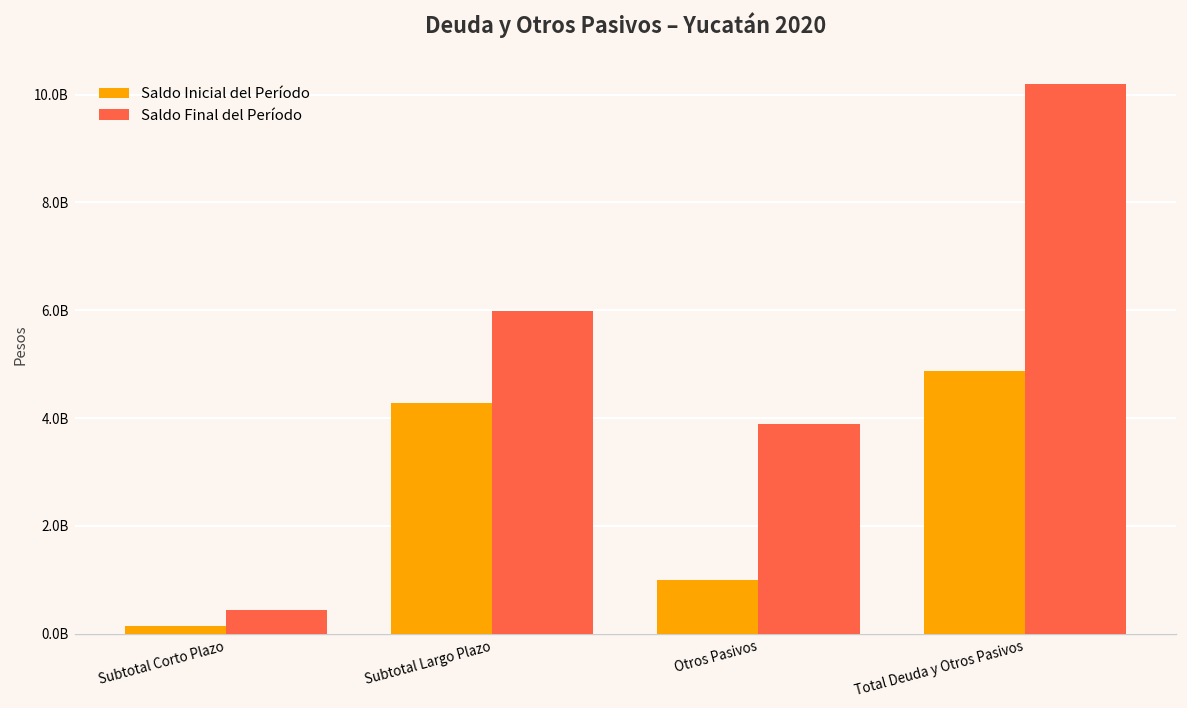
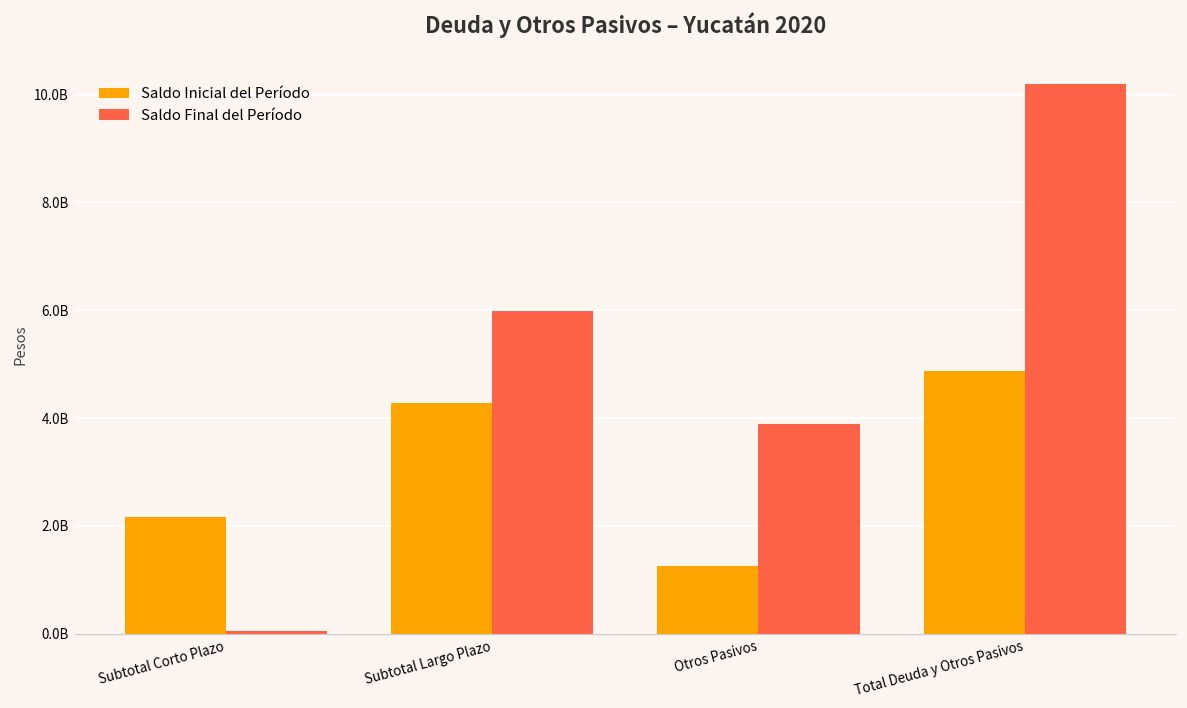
  {
    "Saldo Inicial del Período": {
-     "Subtotal Corto Plazo": 100000000,
+     "Subtotal Corto Plazo": 2200000000,
      "Subtotal Largo Plazo": 4300000000,
-     "Otros Pasivos": 1000000000,
+     "Otros Pasivos": 1200000000,
      "Total Deuda y Otros Pasivos": 4900000000
    },
    "Saldo Final del Período": {
-     "Subtotal Corto Plazo": 400000000,
+     "Subtotal Corto Plazo": 100000000,
      "Subtotal Largo Plazo": 6000000000,
      "Otros Pasivos": 3900000000,
      "Total Deuda y Otros Pasivos": 10200000000
    }
  }
